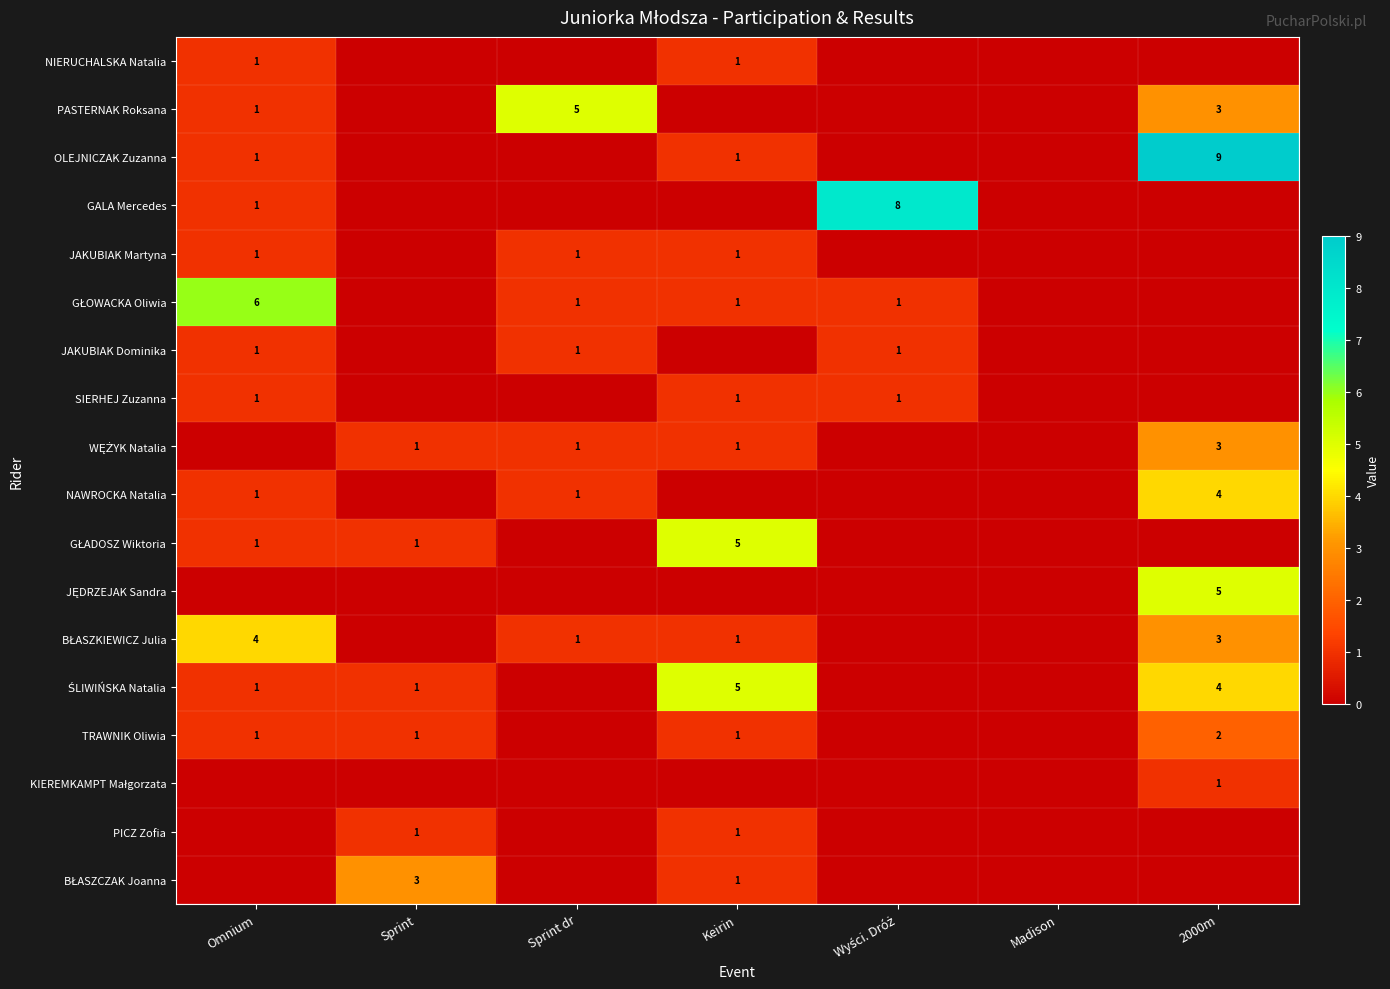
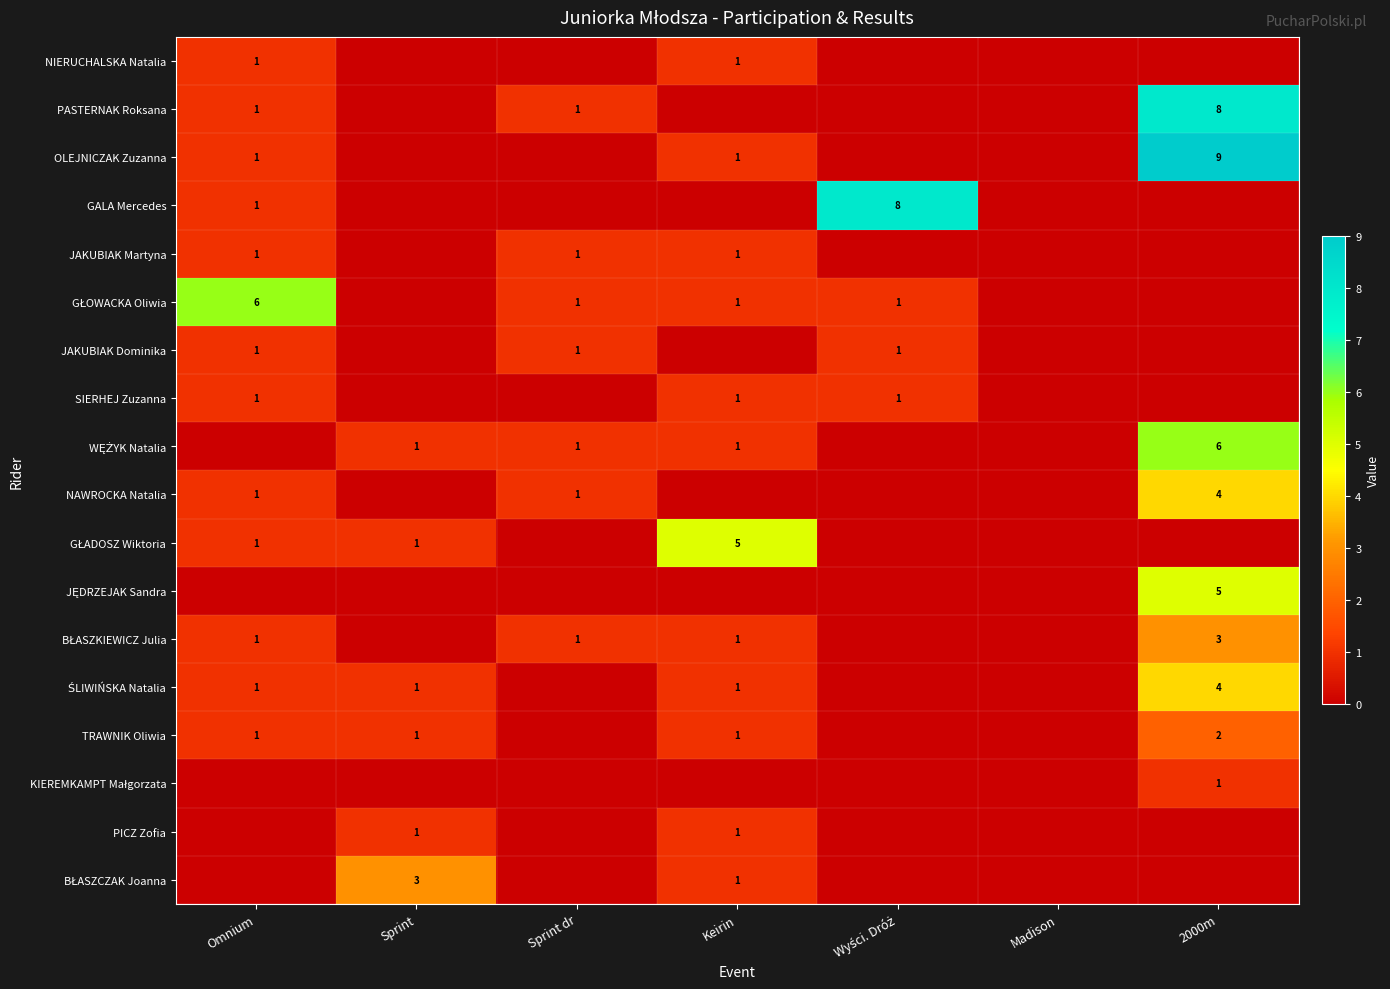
  {
    "NIERUCHALSKA Natalia": {
      "Omnium": 1,
      "Keirin": 1
    },
    "PASTERNAK Roksana": {
      "Omnium": 1,
-     "Sprint dr": 5,
-     "2000m": 3
+     "Sprint dr": 1,
+     "2000m": 8
    },
    "OLEJNICZAK Zuzanna": {
      "Omnium": 1,
      "Keirin": 1,
      "2000m": 9
    },
    "GALA Mercedes": {
      "Omnium": 1,
      "Wyści. Dróż": 8
    },
    "JAKUBIAK Martyna": {
      "Omnium": 1,
      "Sprint dr": 1,
      "Keirin": 1
    },
    "GŁOWACKA Oliwia": {
      "Omnium": 6,
      "Sprint dr": 1,
      "Keirin": 1,
      "Wyści. Dróż": 1
    },
    "JAKUBIAK Dominika": {
      "Omnium": 1,
      "Sprint dr": 1,
      "Wyści. Dróż": 1
    },
    "SIERHEJ Zuzanna": {
      "Omnium": 1,
      "Keirin": 1,
      "Wyści. Dróż": 1
    },
    "WĘŻYK Natalia": {
      "Sprint": 1,
      "Sprint dr": 1,
      "Keirin": 1,
-     "2000m": 3
+     "2000m": 6
    },
    "NAWROCKA Natalia": {
      "Omnium": 1,
      "Sprint dr": 1,
      "2000m": 4
    },
    "GŁADOSZ Wiktoria": {
      "Omnium": 1,
      "Sprint": 1,
      "Keirin": 5
    },
    "JĘDRZEJAK Sandra": {
      "2000m": 5
    },
    "BŁASZKIEWICZ Julia": {
-     "Omnium": 4,
+     "Omnium": 1,
      "Sprint dr": 1,
      "Keirin": 1,
      "2000m": 3
    },
    "ŚLIWIŃSKA Natalia": {
      "Omnium": 1,
      "Sprint": 1,
-     "Keirin": 5,
+     "Keirin": 1,
      "2000m": 4
    },
    "TRAWNIK Oliwia": {
      "Omnium": 1,
      "Sprint": 1,
      "Keirin": 1,
      "2000m": 2
    },
    "KIEREMKAMPT Małgorzata": {
      "2000m": 1
    },
    "PICZ Zofia": {
      "Sprint": 1,
      "Keirin": 1
    },
    "BŁASZCZAK Joanna": {
      "Sprint": 3,
      "Keirin": 1
    }
  }
